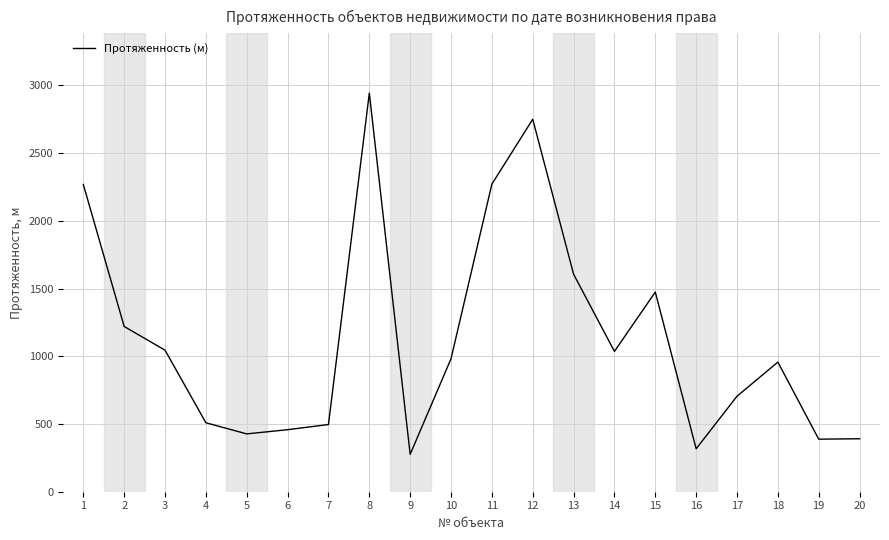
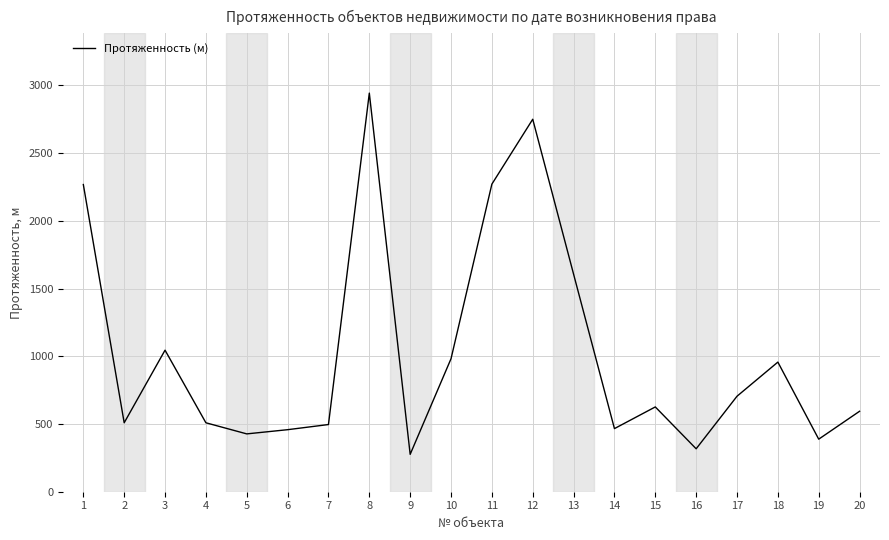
  {
    "1": 2270,
-   "2": 1220,
+   "2": 510,
    "3": 1050,
    "4": 510,
    "5": 430,
    "6": 460,
    "7": 500,
    "8": 2940,
    "9": 280,
    "10": 980,
    "11": 2270,
    "12": 2750,
    "13": 1610,
-   "14": 1040,
-   "15": 1470,
+   "14": 470,
+   "15": 630,
    "16": 320,
    "17": 710,
    "18": 960,
    "19": 390,
-   "20": 390
+   "20": 590
  }
